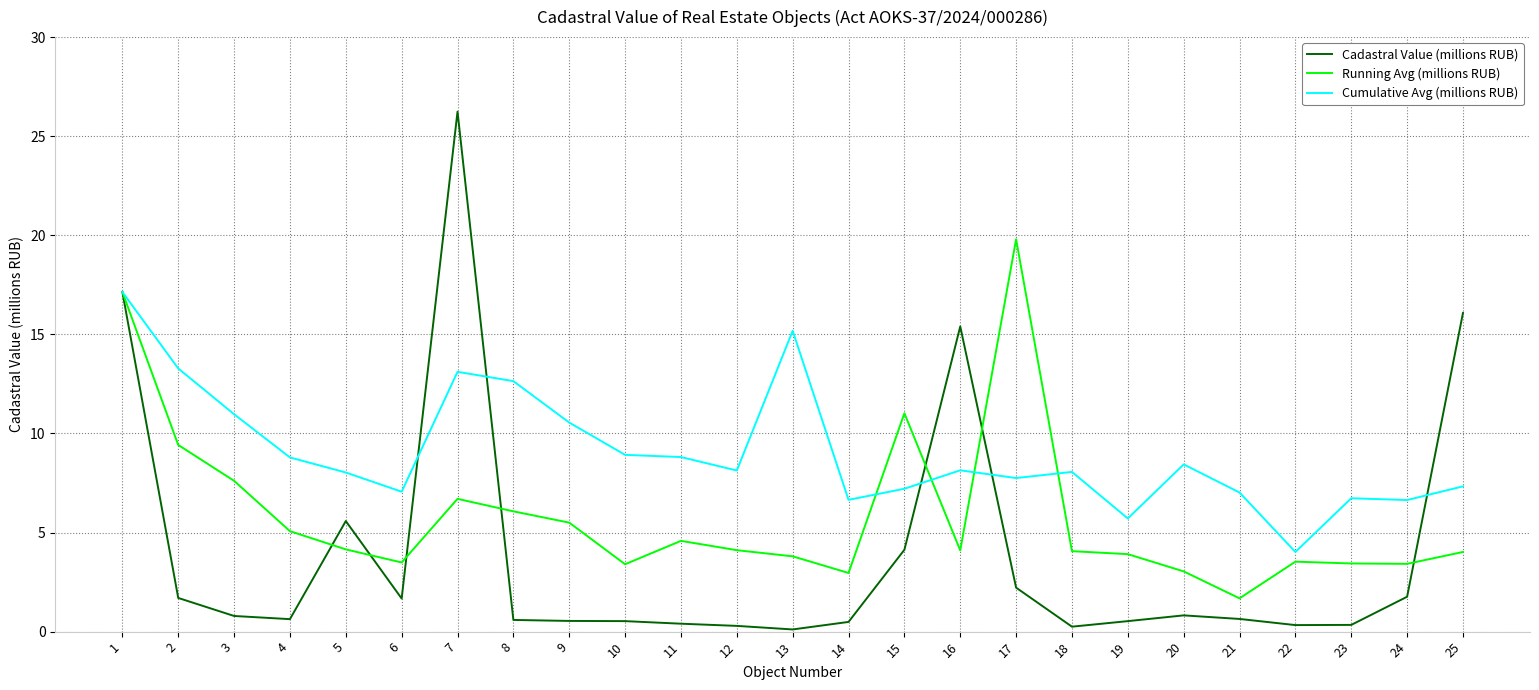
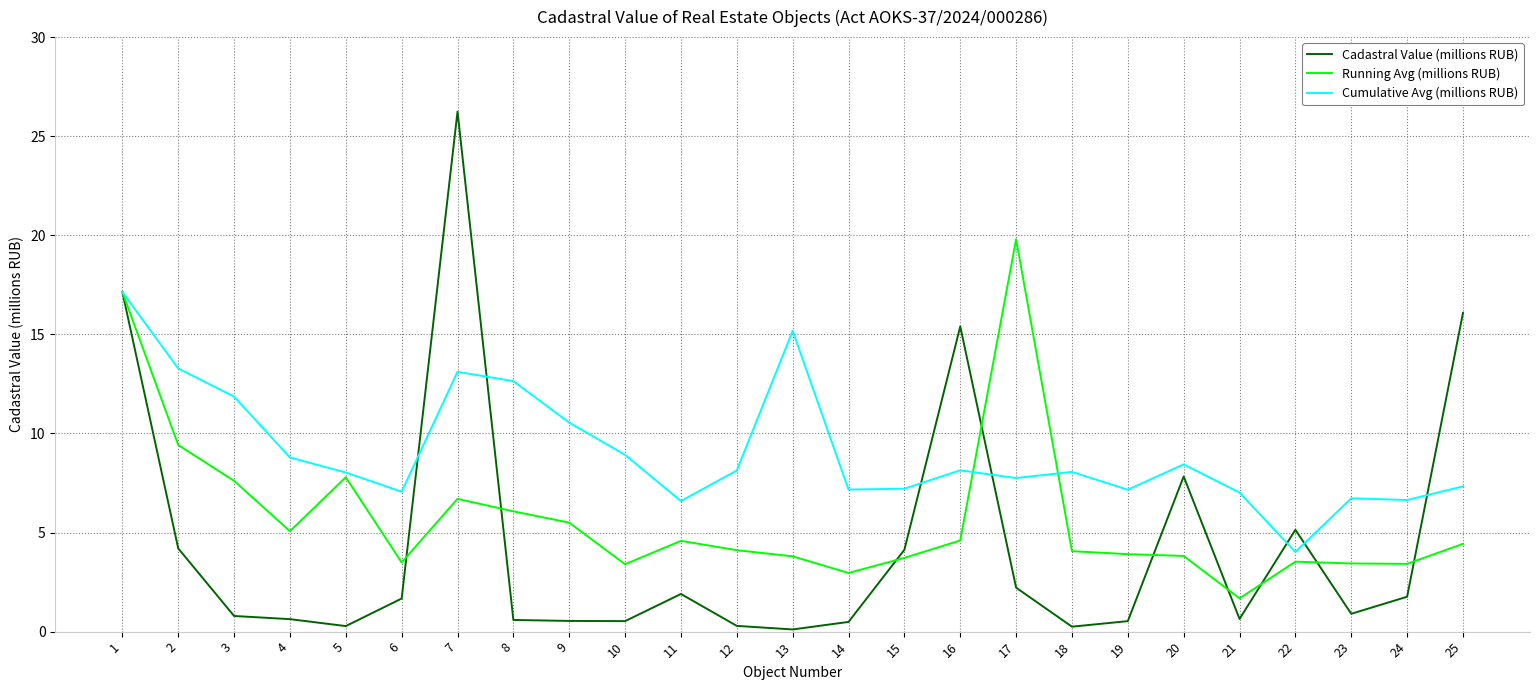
  {
    "Cadastral Value (millions RUB)": {
-     "2": 1.7,
+     "2": 4.2,
      "3": 0.8,
      "4": 0.6,
-     "5": 5.6,
+     "5": 0.3,
      "6": 1.7,
      "7": 26.2,
      "8": 0.6,
      "9": 0.5,
      "10": 0.5,
-     "11": 0.4,
+     "11": 1.9,
      "12": 0.3,
      "13": 0.1,
      "14": 0.5,
      "15": 4.1,
      "16": 15.4,
      "17": 2.2,
      "18": 0.3,
      "19": 0.5,
-     "20": 0.8,
+     "20": 7.8,
      "21": 0.6,
-     "22": 0.3,
-     "23": 0.3,
+     "22": 5.1,
+     "23": 0.9,
      "24": 1.8,
      "25": 16.1
    },
    "Running Avg (millions RUB)": {
      "2": 9.4,
      "3": 7.6,
      "4": 5.1,
-     "5": 4.2,
+     "5": 7.8,
      "6": 3.5,
      "7": 6.7,
      "8": 6.1,
      "9": 5.5,
      "10": 3.4,
      "11": 4.6,
      "12": 4.1,
      "13": 3.8,
      "14": 3.0,
-     "15": 11.0,
-     "16": 4.1,
+     "15": 3.7,
+     "16": 4.6,
      "17": 19.8,
      "18": 4.1,
      "19": 3.9,
-     "20": 3.0,
+     "20": 3.8,
      "21": 1.7,
      "22": 3.5,
      "23": 3.4,
      "24": 3.4,
-     "25": 4.0
+     "25": 4.4
    },
    "Cumulative Avg (millions RUB)": {
      "2": 13.3,
-     "3": 11.0,
+     "3": 11.9,
      "4": 8.8,
      "5": 8.0,
      "6": 7.1,
      "7": 13.1,
      "8": 12.6,
      "9": 10.6,
      "10": 8.9,
-     "11": 8.8,
+     "11": 6.6,
      "12": 8.1,
      "13": 15.2,
-     "14": 6.7,
+     "14": 7.2,
      "15": 7.2,
      "16": 8.1,
      "17": 7.8,
      "18": 8.1,
-     "19": 5.7,
+     "19": 7.2,
      "20": 8.4,
      "21": 7.0,
      "22": 4.0,
      "23": 6.7,
      "24": 6.6,
      "25": 7.3
    }
  }
